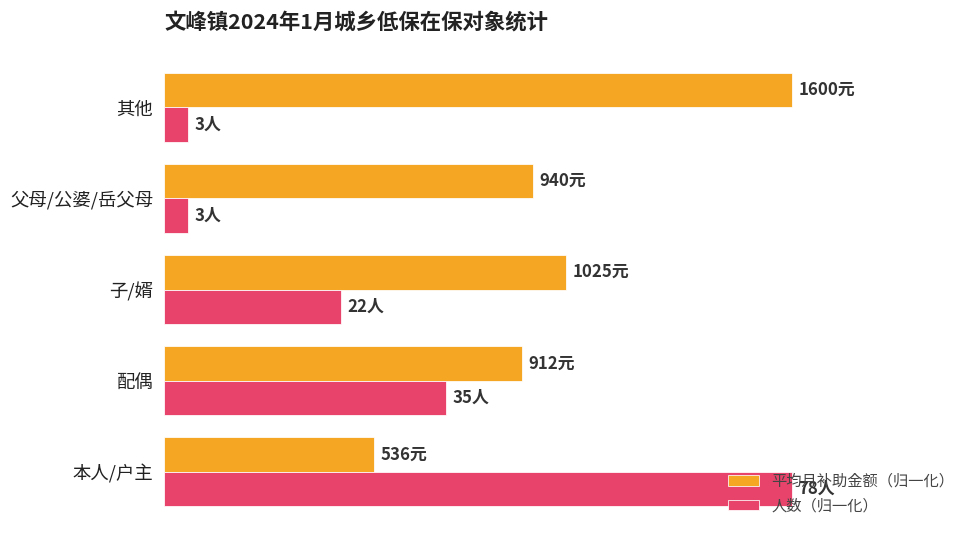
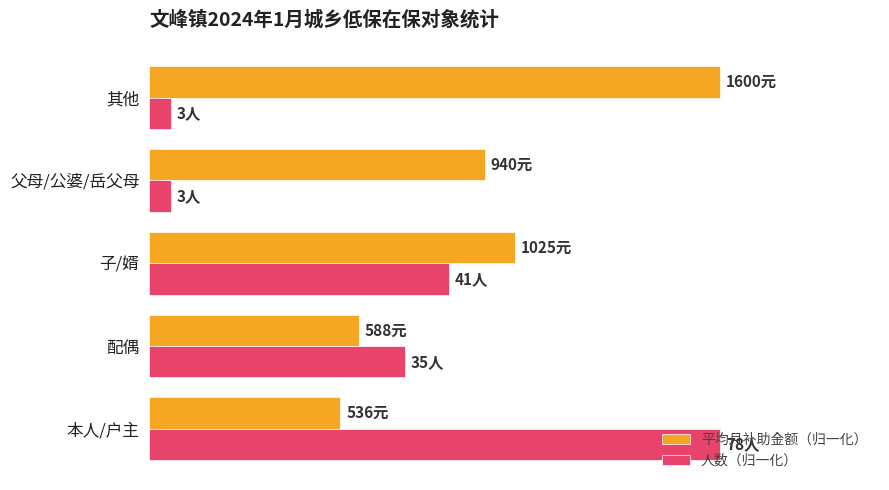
  {
    "平均月补助金额（归一化）": {
-     "配偶": "912元"
+     "配偶": "588元"
    },
    "人数（归一化）": {
-     "子/婿": "22人"
+     "子/婿": "41人"
    }
  }
